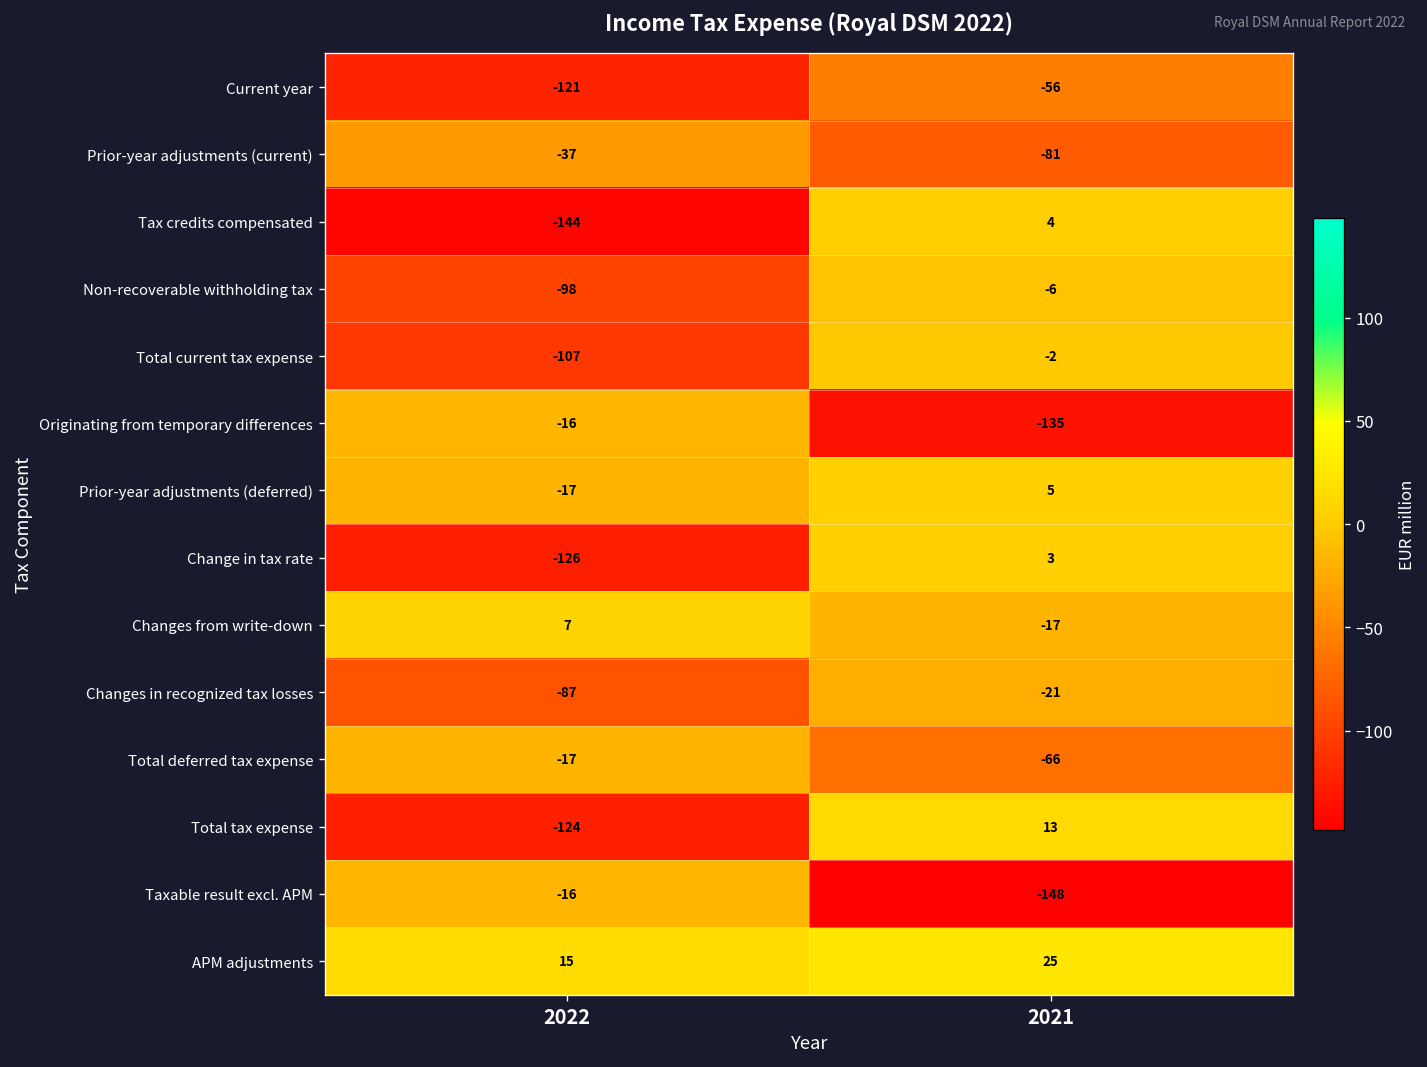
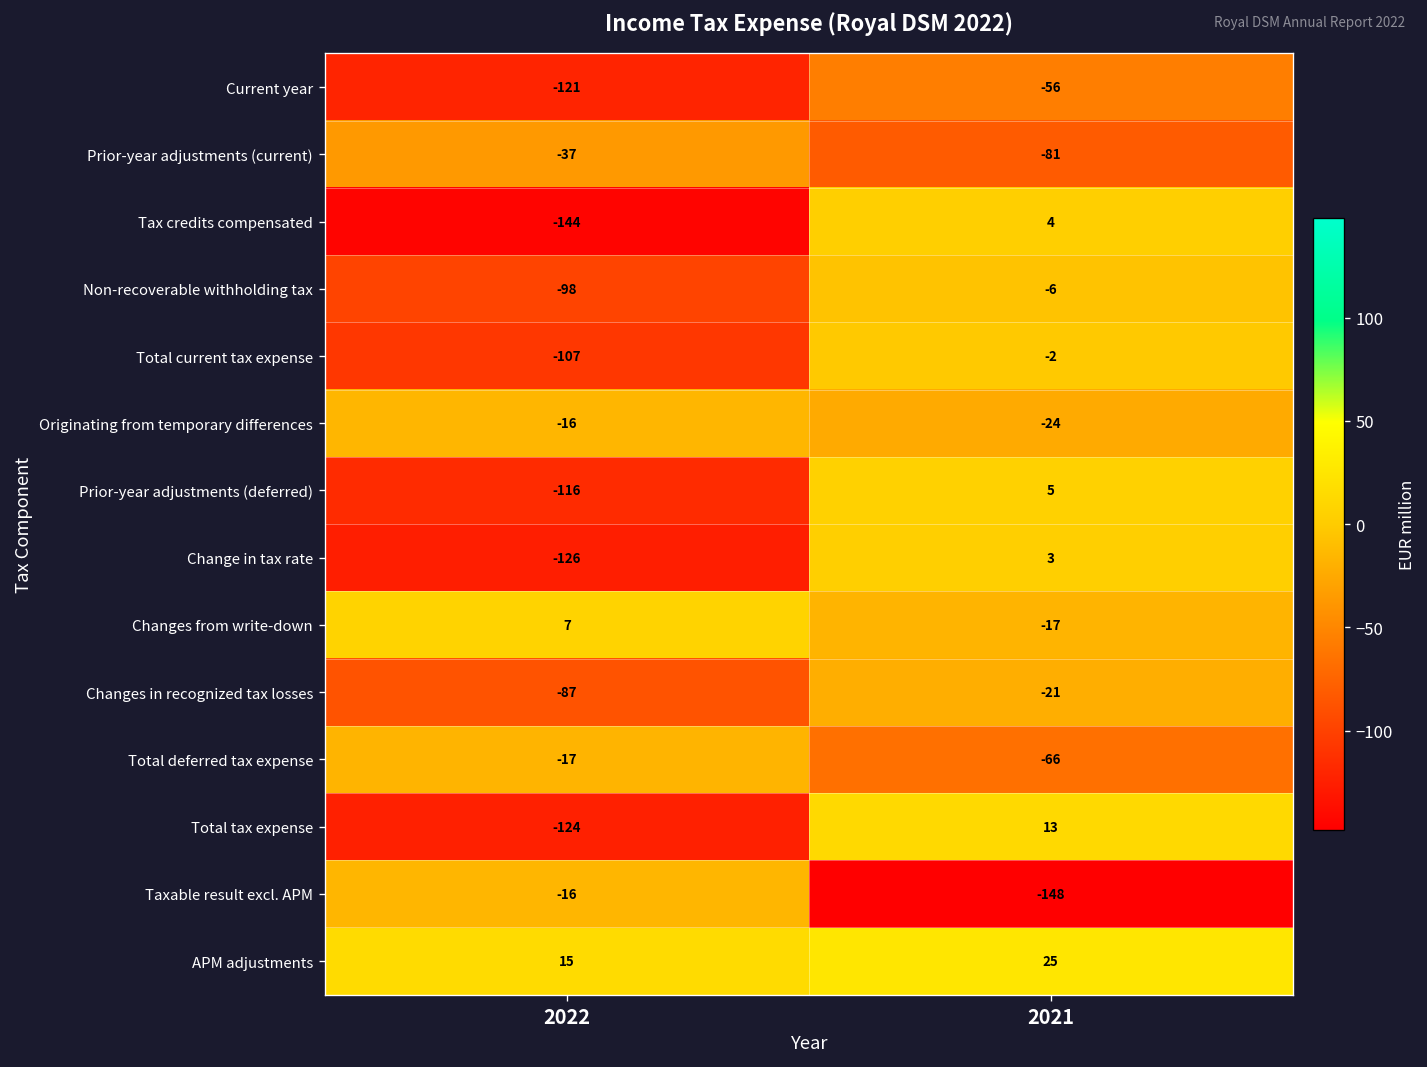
  {
    "Current year": {
      "2022": -121,
      "2021": -56
    },
    "Prior-year adjustments (current)": {
      "2022": -37,
      "2021": -81
    },
    "Tax credits compensated": {
      "2022": -144,
      "2021": 4
    },
    "Non-recoverable withholding tax": {
      "2022": -98,
      "2021": -6
    },
    "Total current tax expense": {
      "2022": -107,
      "2021": -2
    },
    "Originating from temporary differences": {
      "2022": -16,
-     "2021": -135
+     "2021": -24
    },
    "Prior-year adjustments (deferred)": {
-     "2022": -17,
+     "2022": -116,
      "2021": 5
    },
    "Change in tax rate": {
      "2022": -126,
      "2021": 3
    },
    "Changes from write-down": {
      "2022": 7,
      "2021": -17
    },
    "Changes in recognized tax losses": {
      "2022": -87,
      "2021": -21
    },
    "Total deferred tax expense": {
      "2022": -17,
      "2021": -66
    },
    "Total tax expense": {
      "2022": -124,
      "2021": 13
    },
    "Taxable result excl. APM": {
      "2022": -16,
      "2021": -148
    },
    "APM adjustments": {
      "2022": 15,
      "2021": 25
    }
  }
